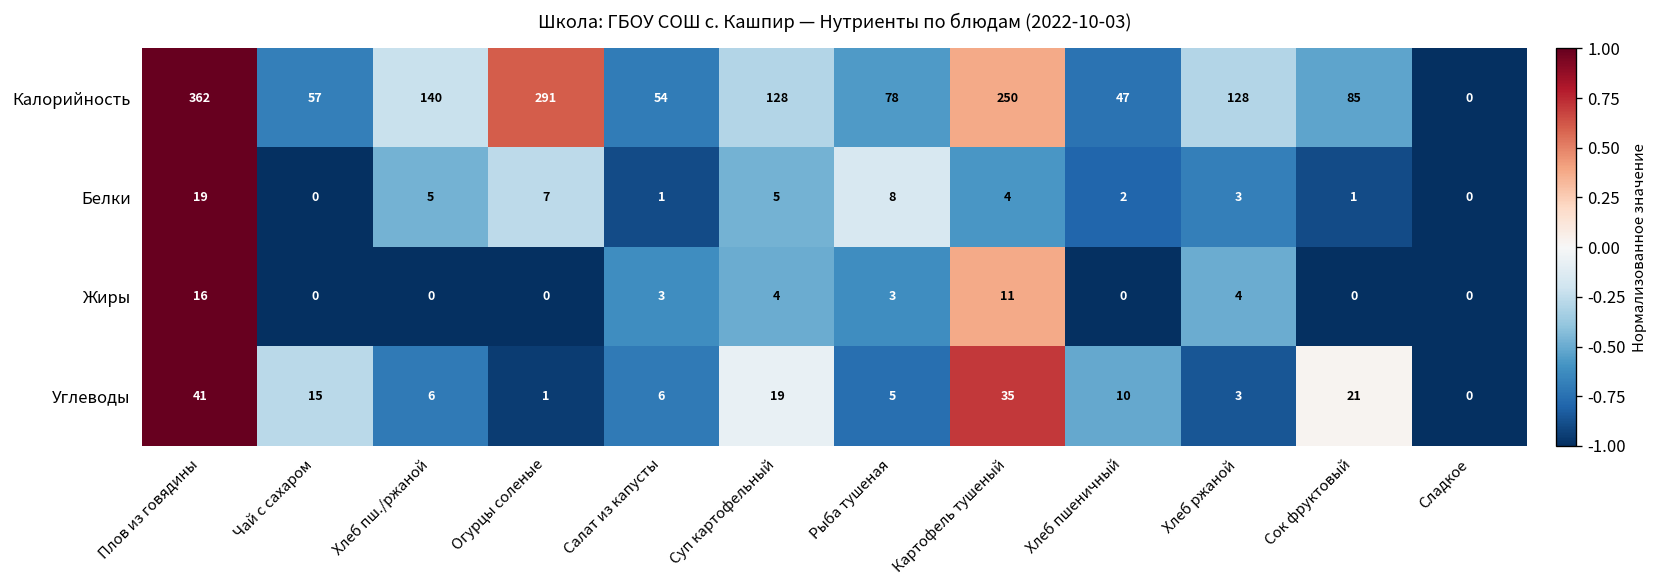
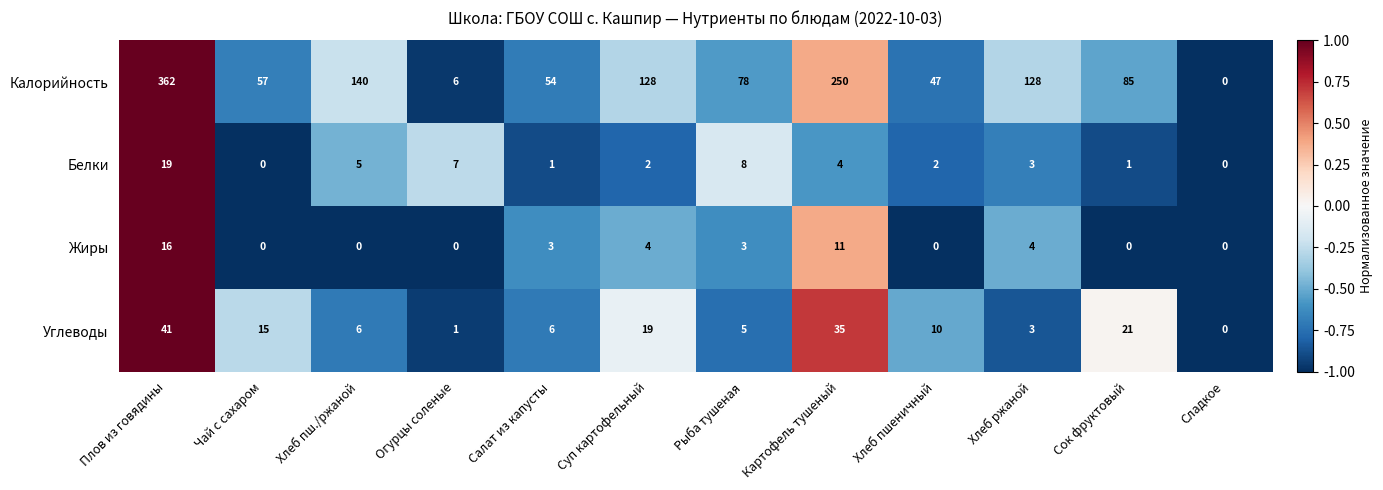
  {
    "Калорийность": {
      "Плов из говядины": 362,
      "Чай с сахаром": 57,
      "Хлеб пш./ржаной": 140,
-     "Огурцы соленые": 291,
+     "Огурцы соленые": 6,
      "Салат из капусты": 54,
      "Суп картофельный": 128,
      "Рыба тушеная": 78,
      "Картофель тушеный": 250,
      "Хлеб пшеничный": 47,
      "Хлеб ржаной": 128,
      "Сок фруктовый": 85,
      "Сладкое": 0
    },
    "Белки": {
      "Плов из говядины": 19,
      "Чай с сахаром": 0,
      "Хлеб пш./ржаной": 5,
      "Огурцы соленые": 7,
      "Салат из капусты": 1,
-     "Суп картофельный": 5,
+     "Суп картофельный": 2,
      "Рыба тушеная": 8,
      "Картофель тушеный": 4,
      "Хлеб пшеничный": 2,
      "Хлеб ржаной": 3,
      "Сок фруктовый": 1,
      "Сладкое": 0
    },
    "Жиры": {
      "Плов из говядины": 16,
      "Чай с сахаром": 0,
      "Хлеб пш./ржаной": 0,
      "Огурцы соленые": 0,
      "Салат из капусты": 3,
      "Суп картофельный": 4,
      "Рыба тушеная": 3,
      "Картофель тушеный": 11,
      "Хлеб пшеничный": 0,
      "Хлеб ржаной": 4,
      "Сок фруктовый": 0,
      "Сладкое": 0
    },
    "Углеводы": {
      "Плов из говядины": 41,
      "Чай с сахаром": 15,
      "Хлеб пш./ржаной": 6,
      "Огурцы соленые": 1,
      "Салат из капусты": 6,
      "Суп картофельный": 19,
      "Рыба тушеная": 5,
      "Картофель тушеный": 35,
      "Хлеб пшеничный": 10,
      "Хлеб ржаной": 3,
      "Сок фруктовый": 21,
      "Сладкое": 0
    }
  }
